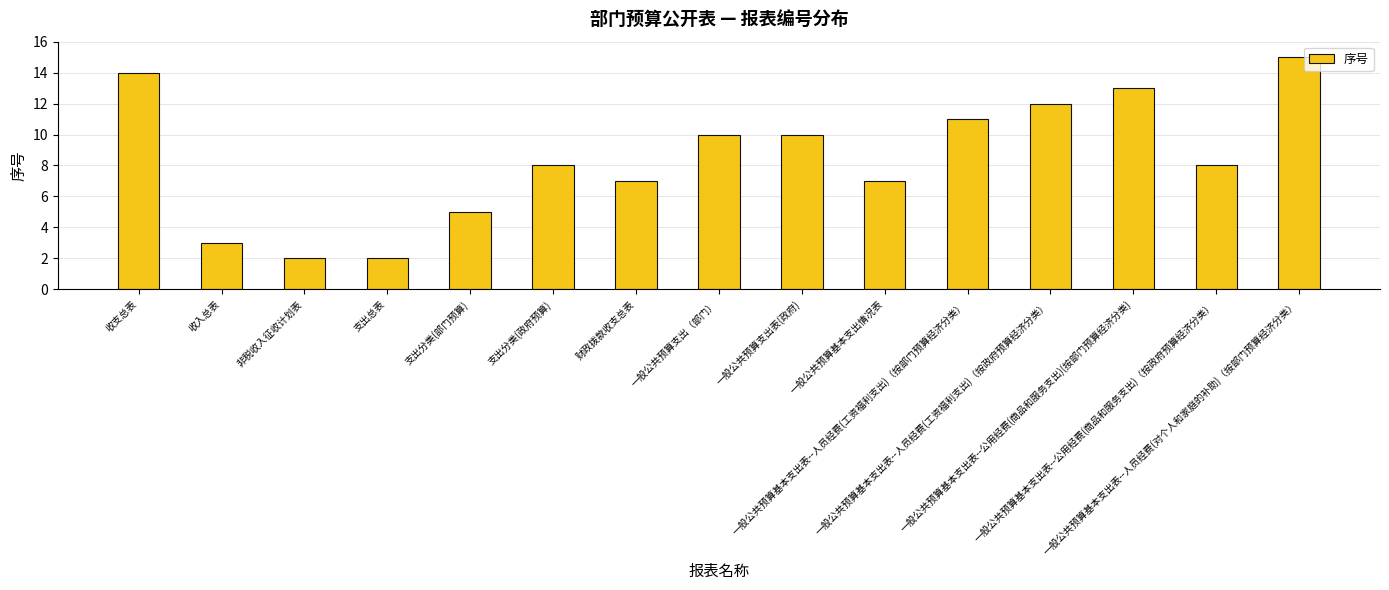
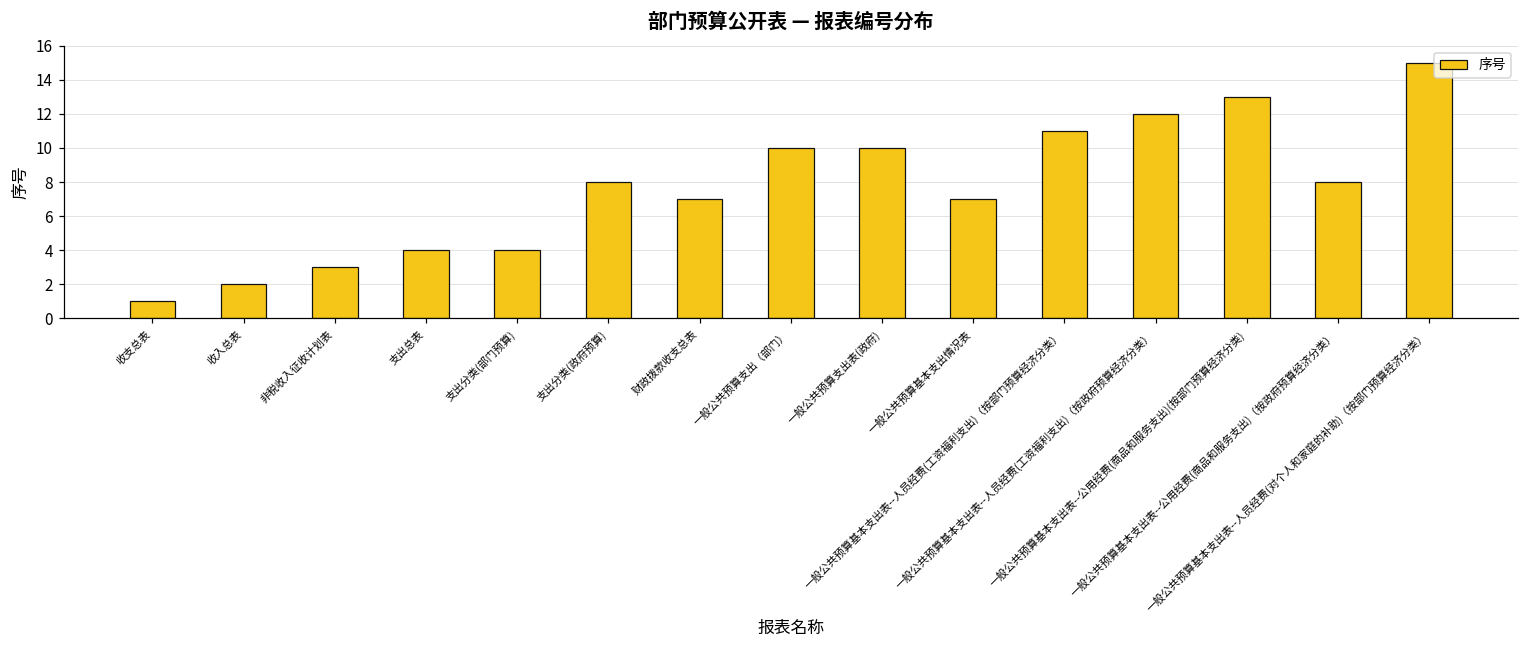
  {
-   "收支总表": 14,
-   "收入总表": 3,
-   "非税收入征收计划表": 2,
-   "支出总表": 2,
-   "支出分类(部门预算)": 5,
+   "收支总表": 1,
+   "收入总表": 2,
+   "非税收入征收计划表": 3,
+   "支出总表": 4,
+   "支出分类(部门预算)": 4,
    "支出分类(政府预算)": 8,
    "财政拨款收支总表": 7,
    "一般公共预算支出（部门）": 10,
    "一般公共预算支出表(政府)": 10,
    "一般公共预算基本支出情况表": 7,
    "一般公共预算基本支出表--人员经费(工资福利支出)（按部门预算经济分类）": 11,
    "一般公共预算基本支出表--人员经费(工资福利支出)（按政府预算经济分类）": 12,
    "一般公共预算基本支出表--公用经费(商品和服务支出)(按部门预算经济分类)": 13,
    "一般公共预算基本支出表--公用经费(商品和服务支出)（按政府预算经济分类）": 8,
    "一般公共预算基本支出表--人员经费(对个人和家庭的补助)（按部门预算经济分类）": 15
  }
